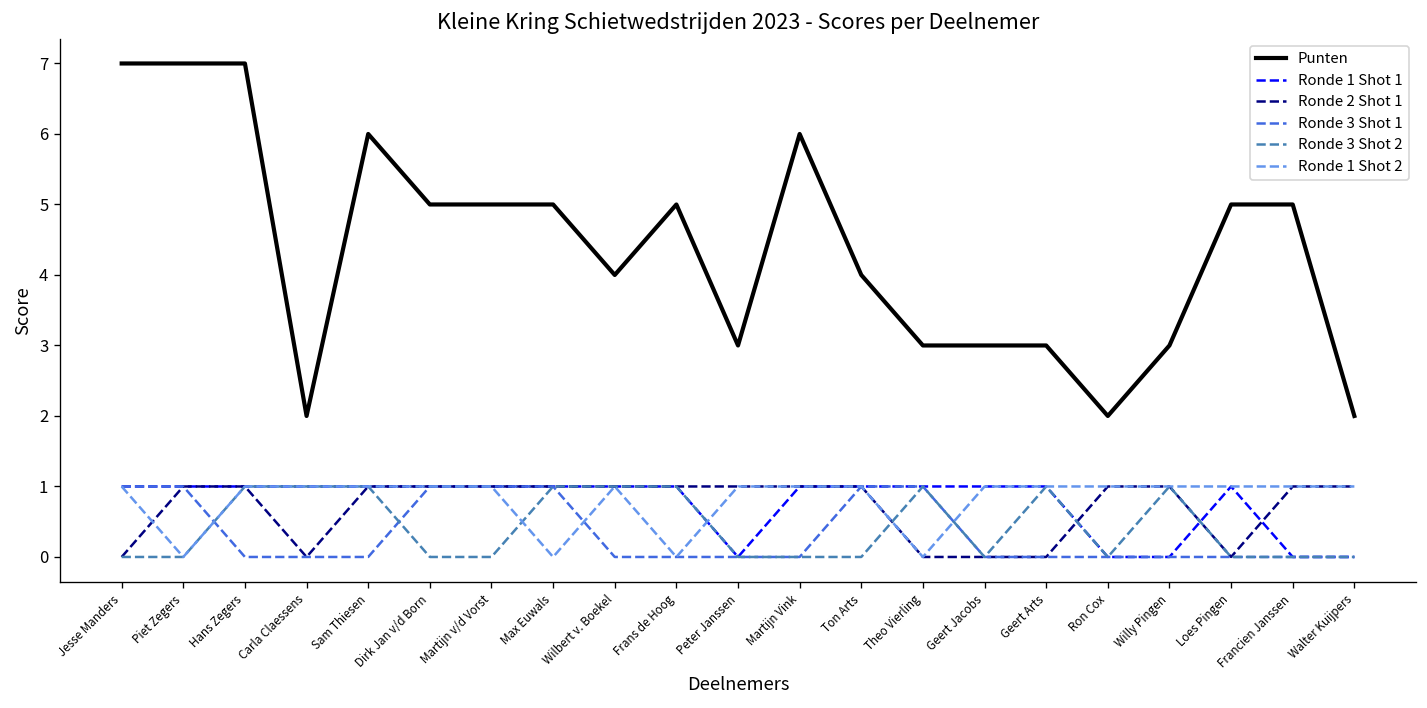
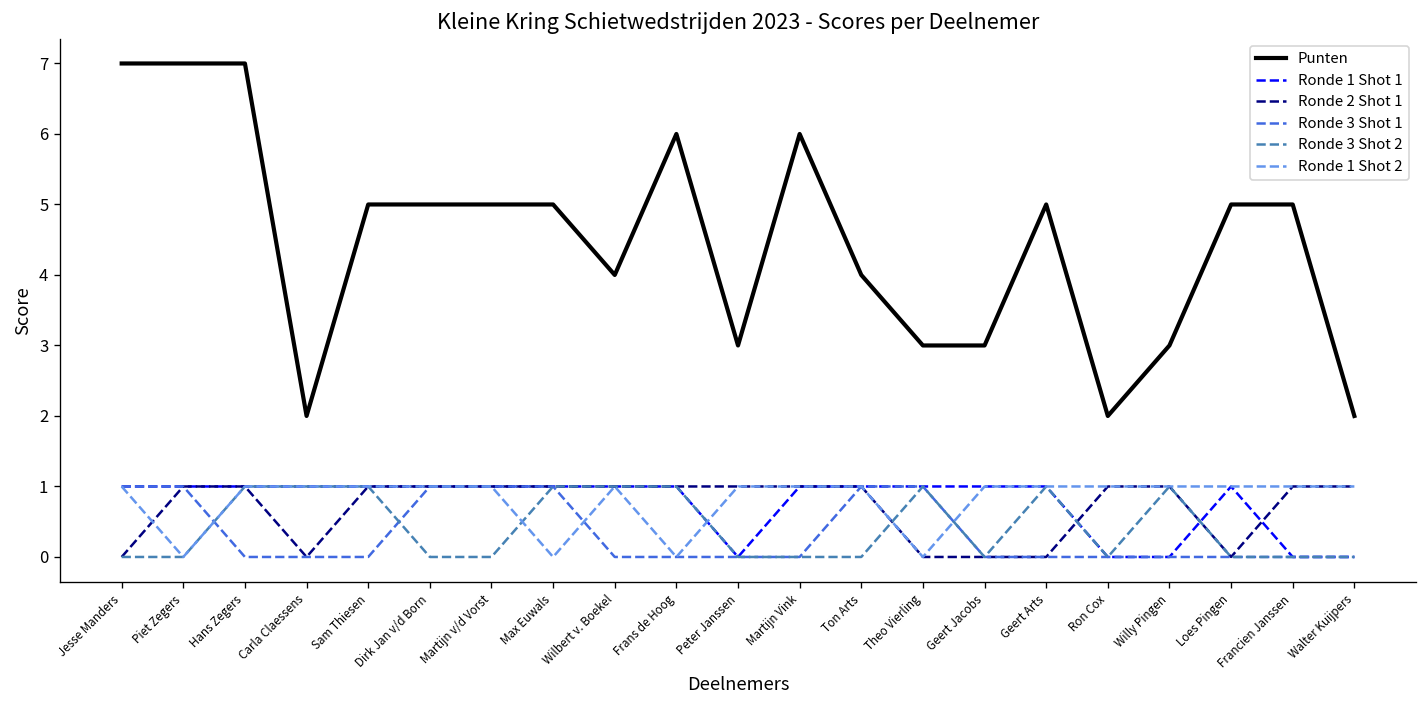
  {
    "Punten": {
      "Jesse Manders": 7,
      "Piet Zegers": 7,
      "Hans Zegers": 7,
      "Carla Claessens": 2,
-     "Sam Thiesen": 6,
+     "Sam Thiesen": 5,
      "Dirk Jan v/d Born": 5,
      "Martijn v/d Vorst": 5,
      "Max Euwals": 5,
      "Wilbert v. Boekel": 4,
-     "Frans de Hoog": 5,
+     "Frans de Hoog": 6,
      "Peter Janssen": 3,
      "Martijn Vink": 6,
      "Ton Arts": 4,
      "Theo Vierling": 3,
      "Geert Jacobs": 3,
-     "Geert Arts": 3,
+     "Geert Arts": 5,
      "Ron Cox": 2,
      "Willy Pingen": 3,
      "Loes Pingen": 5,
      "Francien Janssen": 5,
      "Walter Kuijpers": 2
    }
  }
